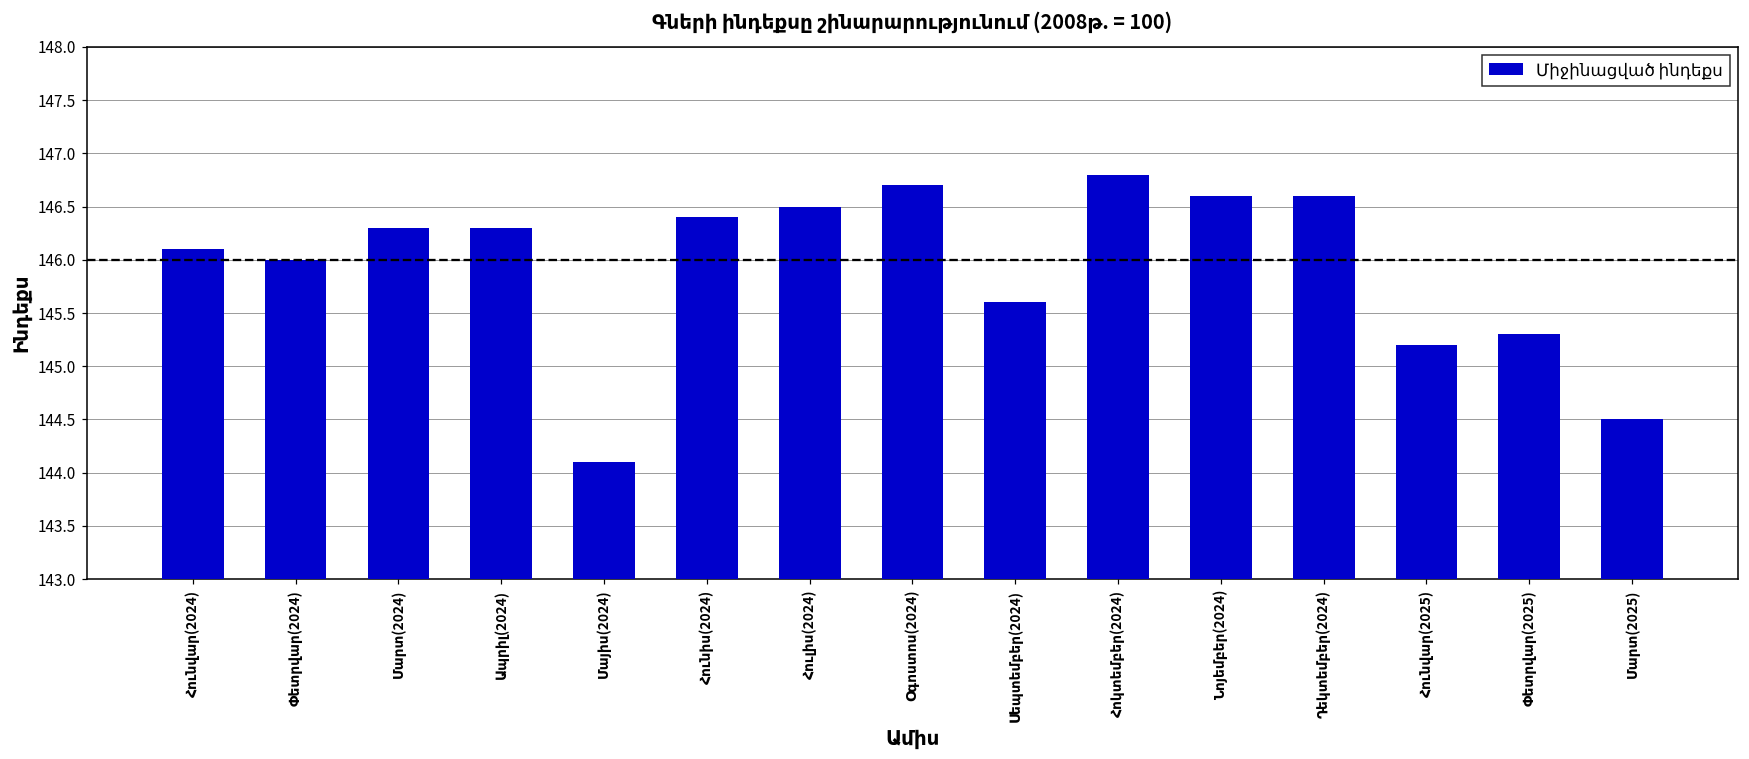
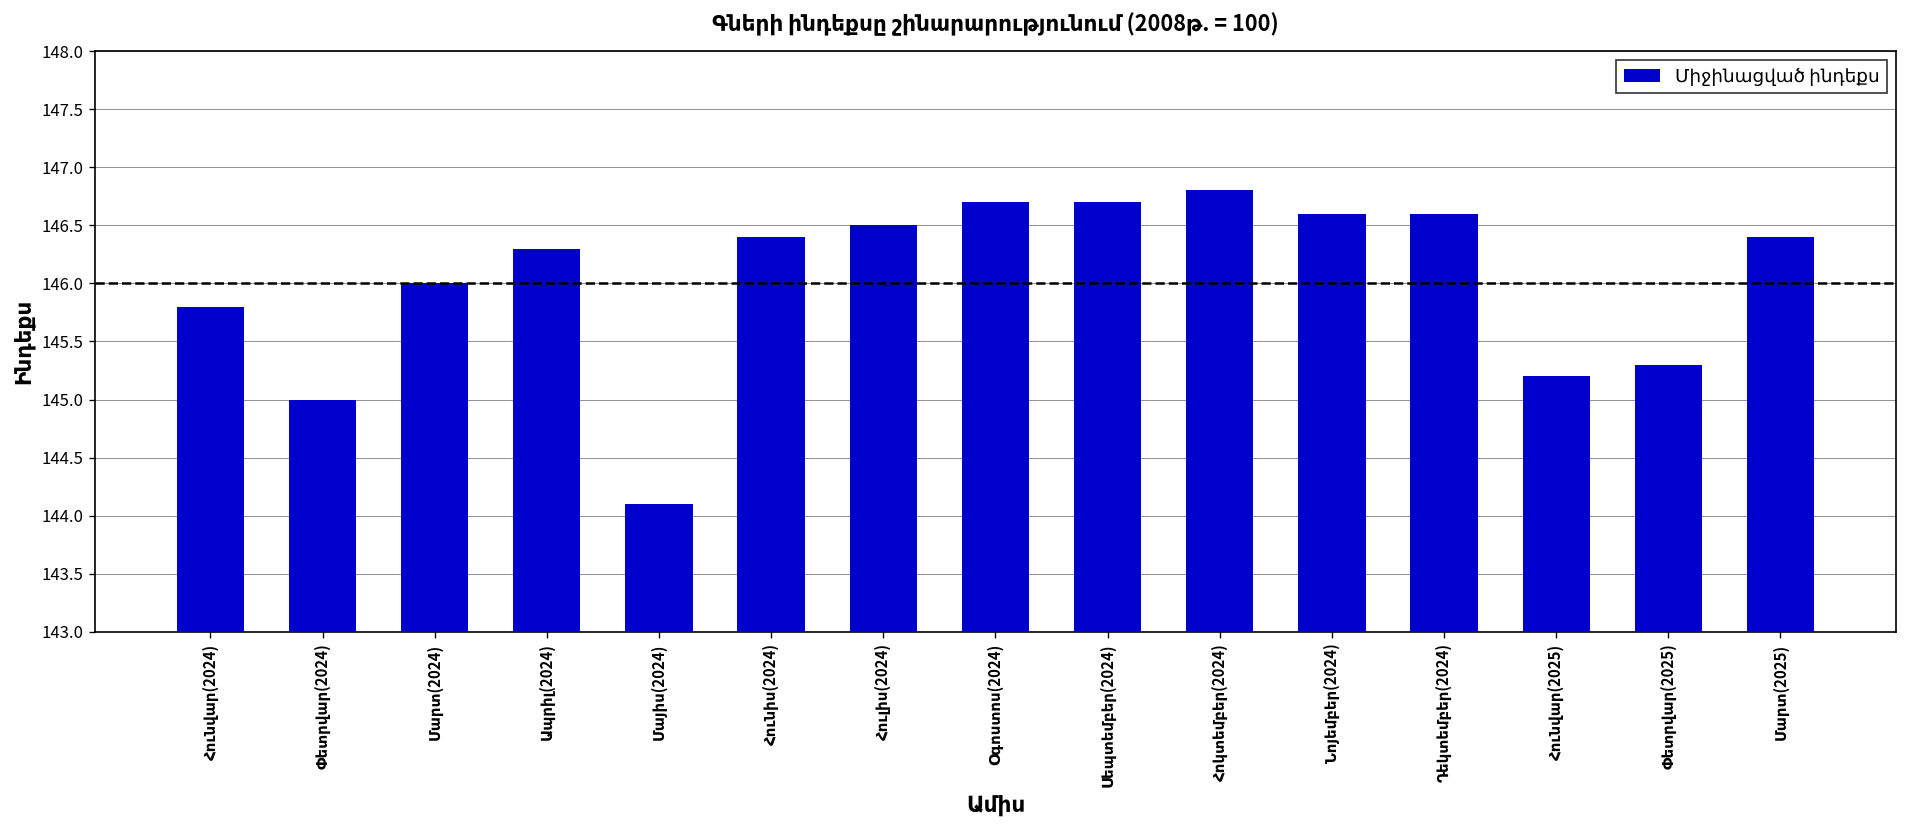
  {
-   "Հունվար(2024)": 146.1,
-   "Փետրվար(2024)": 146,
-   "Մարտ(2024)": 146.3,
+   "Հունվար(2024)": 145.8,
+   "Փետրվար(2024)": 145,
+   "Մարտ(2024)": 146.0,
    "Ապրիլ(2024)": 146.3,
    "Մայիս(2024)": 144.1,
    "Հունիս(2024)": 146.4,
    "Հուլիս(2024)": 146.5,
    "Օգոստոս(2024)": 146.7,
-   "Սեպտեմբեր(2024)": 145.6,
+   "Սեպտեմբեր(2024)": 146.7,
    "Հոկտեմբեր(2024)": 146.8,
    "Նոյեմբեր(2024)": 146.6,
    "Դեկտեմբեր(2024)": 146.6,
    "Հունվար(2025)": 145.2,
    "Փետրվար(2025)": 145.3,
-   "Մարտ(2025)": 144.5
+   "Մարտ(2025)": 146.4
  }
